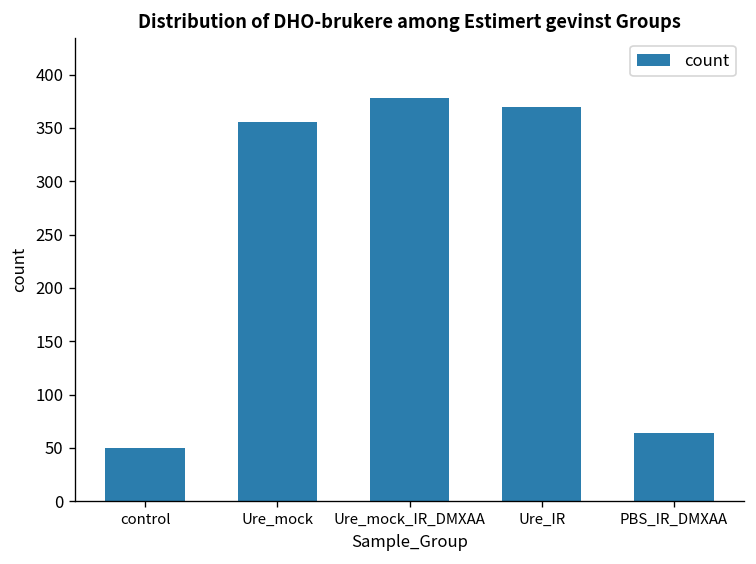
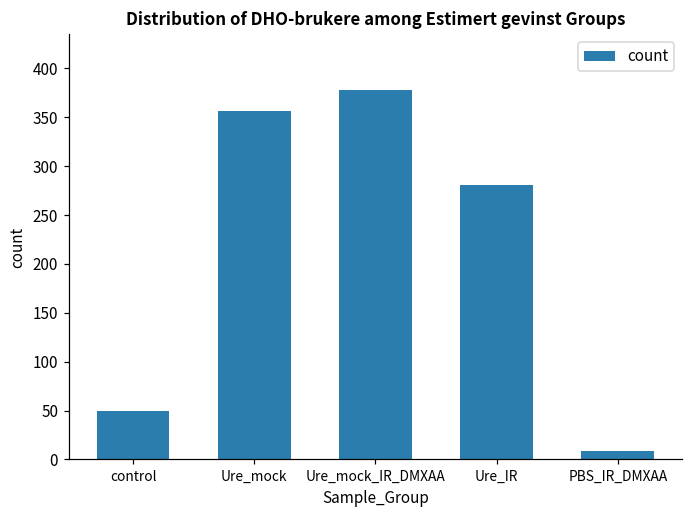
  {
    "control": 50,
    "Ure_mock": 360,
    "Ure_mock_IR_DMXAA": 380,
-   "Ure_IR": 370,
-   "PBS_IR_DMXAA": 60
+   "Ure_IR": 280,
+   "PBS_IR_DMXAA": 10
  }
